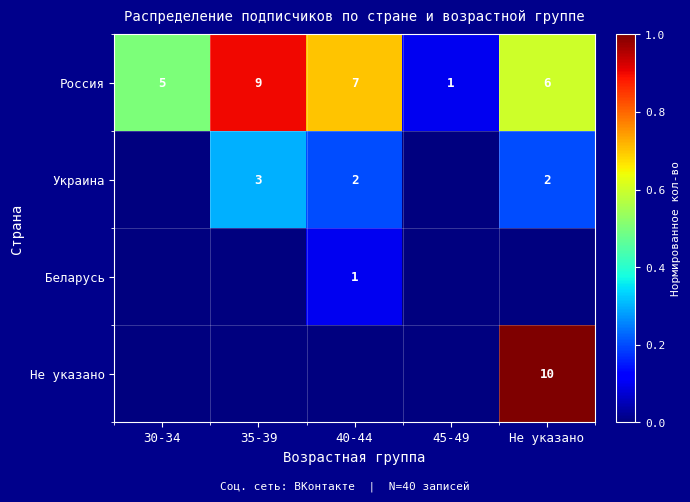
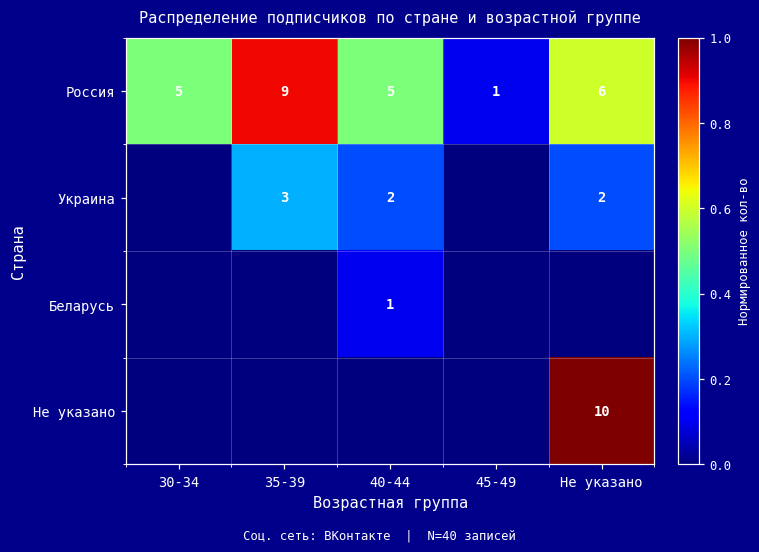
  {
    "Россия": {
      "30-34": 5,
      "35-39": 9,
-     "40-44": 7,
+     "40-44": 5,
      "45-49": 1,
      "Не указано": 6
    },
    "Украина": {
      "35-39": 3,
      "40-44": 2,
      "Не указано": 2
    },
    "Беларусь": {
      "40-44": 1
    },
    "Не указано": {
      "Не указано": 10
    }
  }
